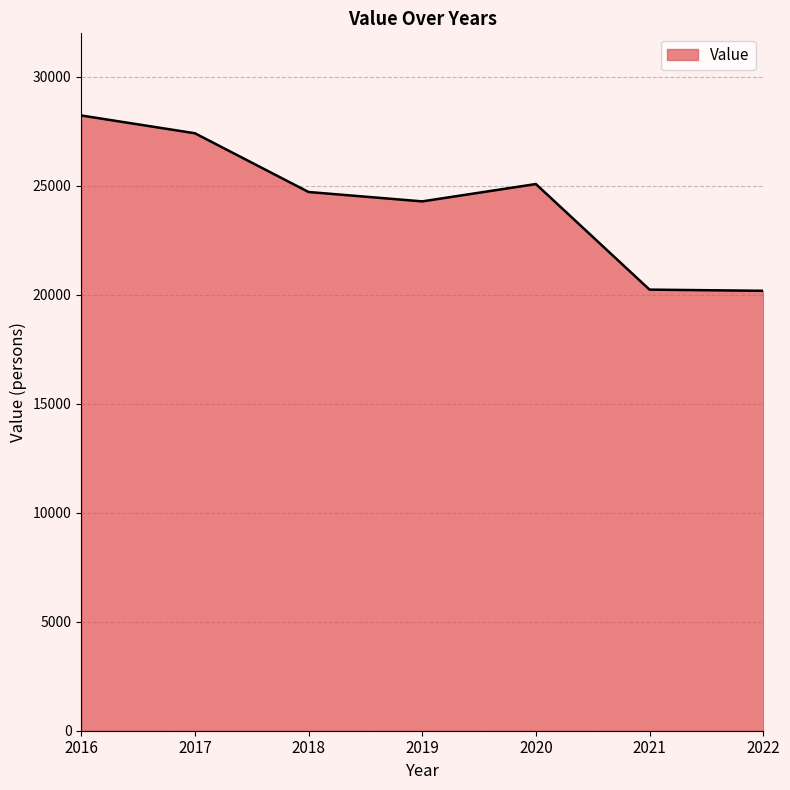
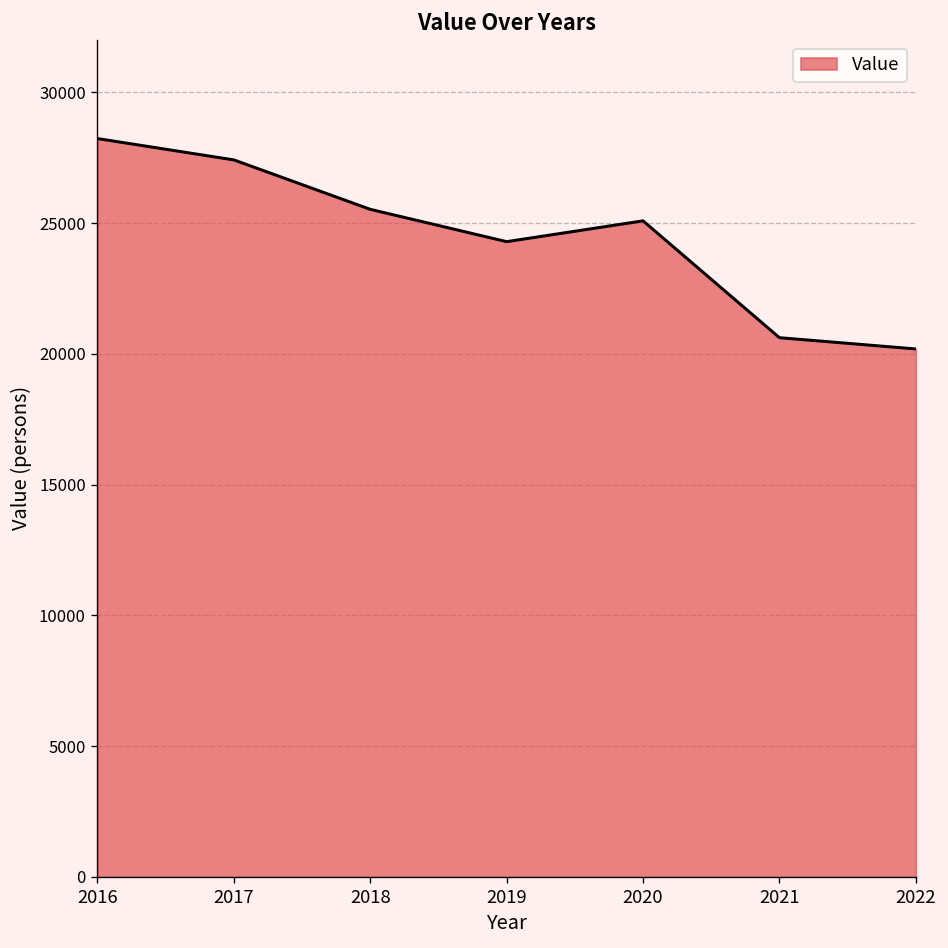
  {
    "2016": 28200,
    "2017": 27400,
-   "2018": 24700,
+   "2018": 25500,
    "2019": 24300,
    "2020": 25100,
-   "2021": 20200,
+   "2021": 20600,
    "2022": 20200
  }
